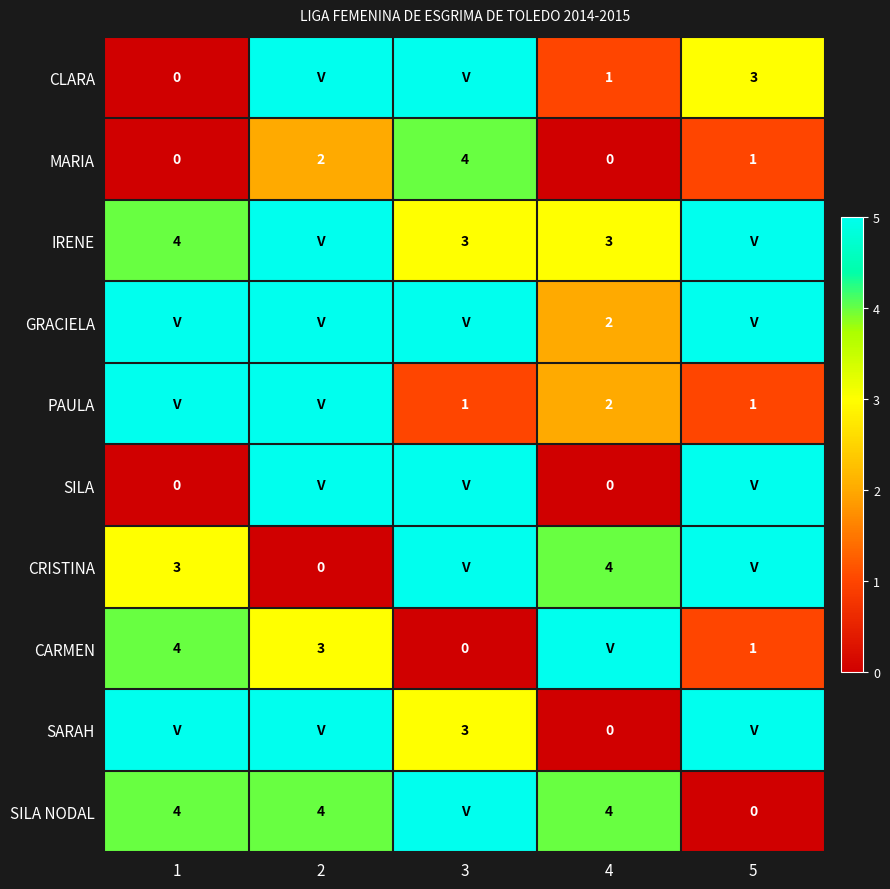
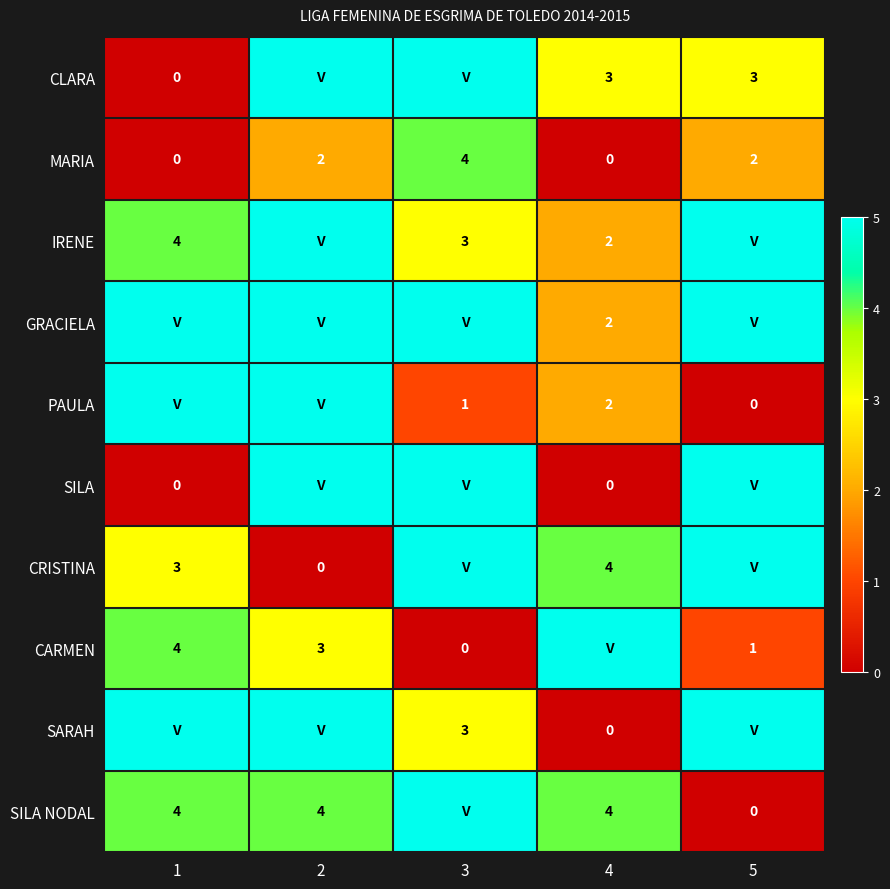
  {
    "CLARA": {
      "1": 0,
-     "4": 1,
+     "4": 3,
      "5": 3
    },
    "MARIA": {
      "1": 0,
      "2": 2,
      "3": 4,
      "4": 0,
-     "5": 1
+     "5": 2
    },
    "IRENE": {
      "1": 4,
      "3": 3,
-     "4": 3
+     "4": 2
    },
    "GRACIELA": {
      "4": 2
    },
    "PAULA": {
      "3": 1,
      "4": 2,
-     "5": 1
+     "5": 0
    },
    "SILA": {
      "1": 0,
      "4": 0
    },
    "CRISTINA": {
      "1": 3,
      "2": 0,
      "4": 4
    },
    "CARMEN": {
      "1": 4,
      "2": 3,
      "3": 0,
      "5": 1
    },
    "SARAH": {
      "3": 3,
      "4": 0
    },
    "SILA NODAL": {
      "1": 4,
      "2": 4,
      "4": 4,
      "5": 0
    }
  }
